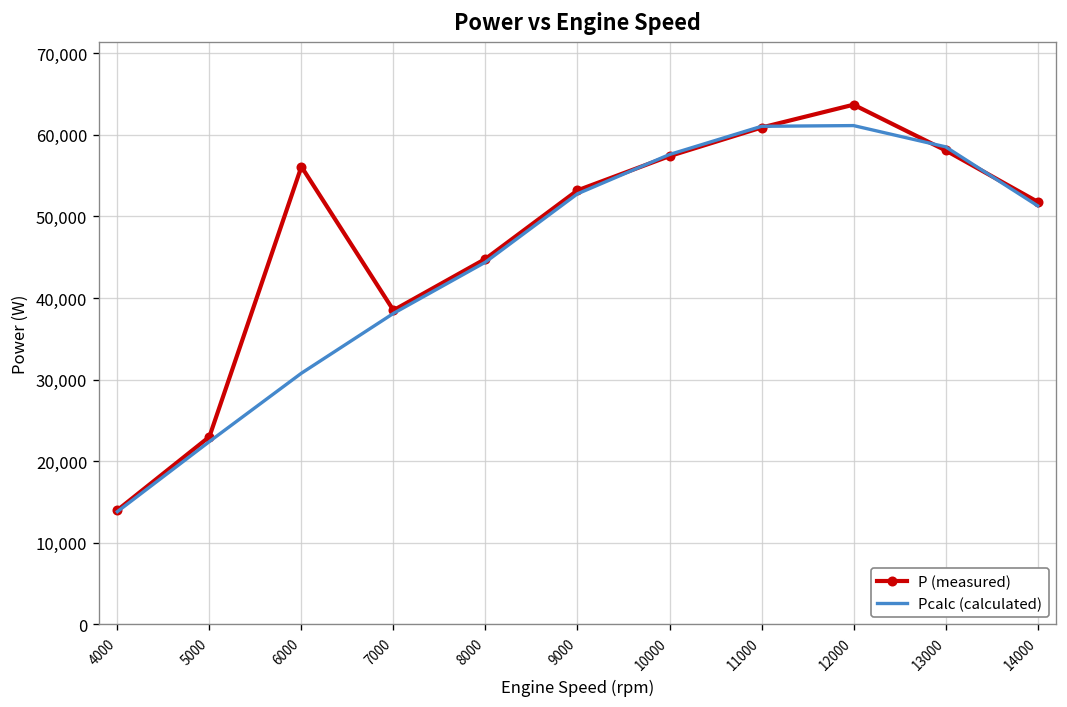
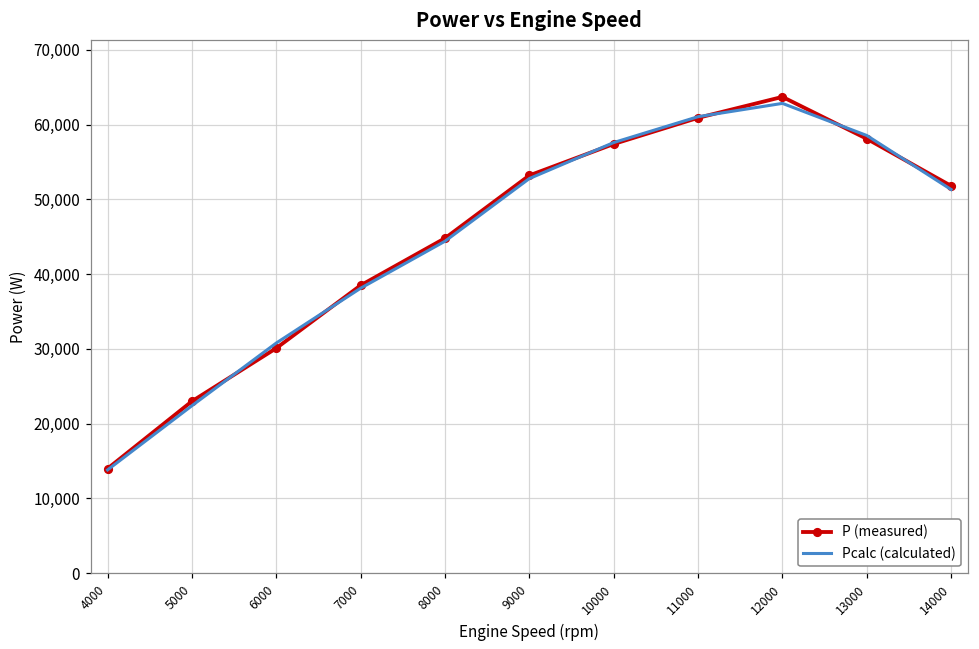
  {
    "P (measured)": {
      "5000": "23,000",
-     "6000": "56,000",
+     "6000": "30,000",
      "7000": "39,000",
      "8000": "45,000",
      "9000": "53,000",
      "12000": "64,000",
      "13000": "58,000",
      "14000": "52,000"
    },
    "Pcalc (calculated)": {
      "5000": "22,000",
      "6000": "31,000",
      "7000": "38,000",
      "8000": "44,000",
      "9000": "53,000",
-     "12000": "61,000",
+     "12000": "63,000",
      "13000": "59,000",
      "14000": "51,000"
    }
  }
